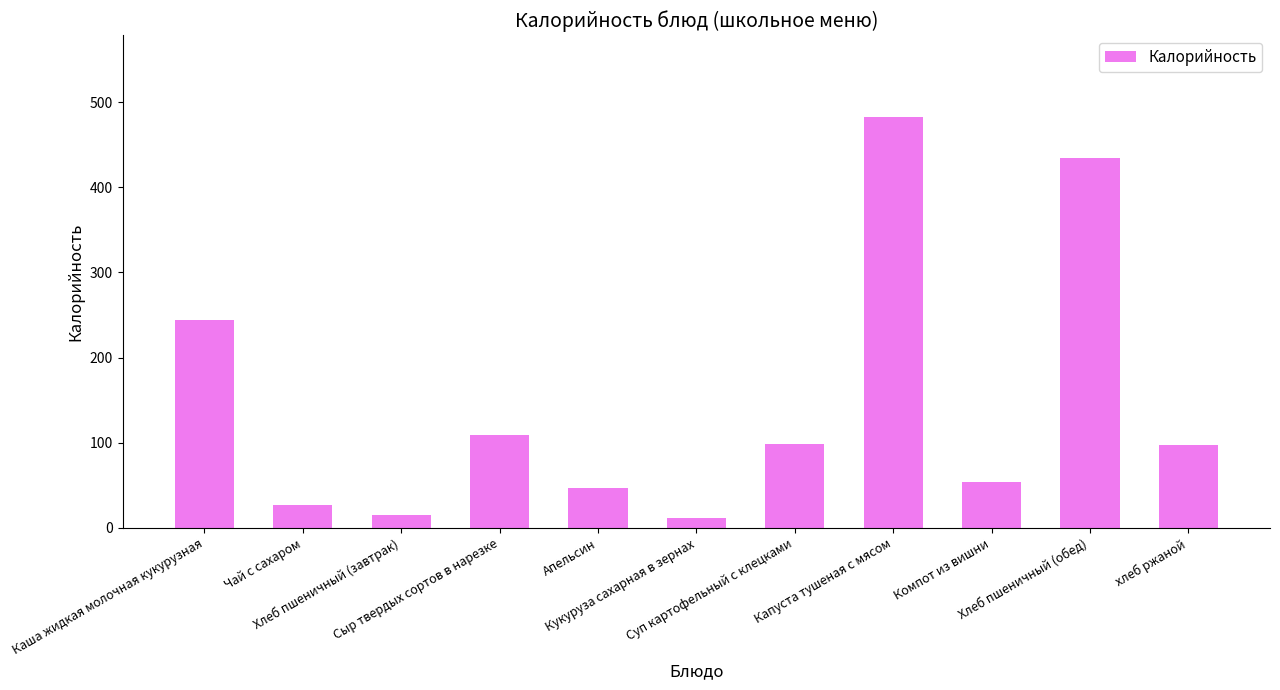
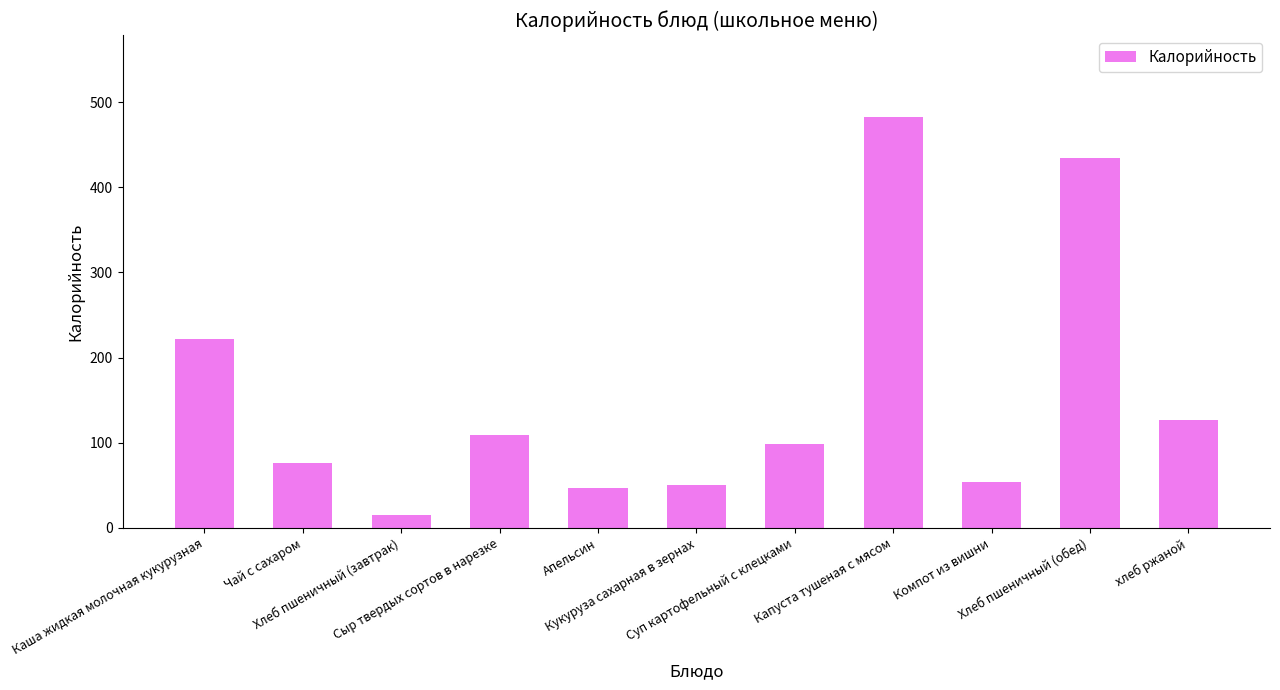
  {
-   "Каша жидкая молочная кукурузная": 240,
-   "Чай с сахаром": 30,
+   "Каша жидкая молочная кукурузная": 220,
+   "Чай с сахаром": 80,
    "Хлеб пшеничный (завтрак)": 20,
    "Сыр твердых сортов в нарезке": 110,
    "Апельсин": 50,
-   "Кукуруза сахарная в зернах": 10,
+   "Кукуруза сахарная в зернах": 50,
    "Суп картофельный с клецками": 100,
    "Капуста тушеная с мясом": 480,
    "Компот из вишни": 50,
    "Хлеб пшеничный (обед)": 440,
-   "хлеб ржаной": 100
+   "хлеб ржаной": 130
  }
